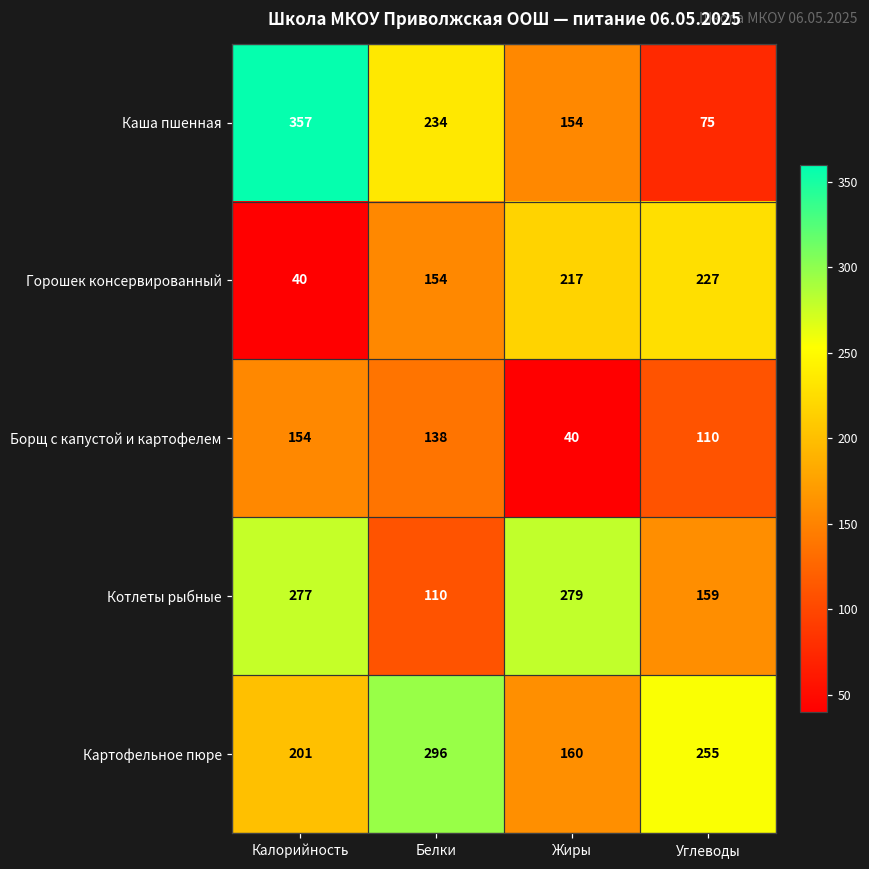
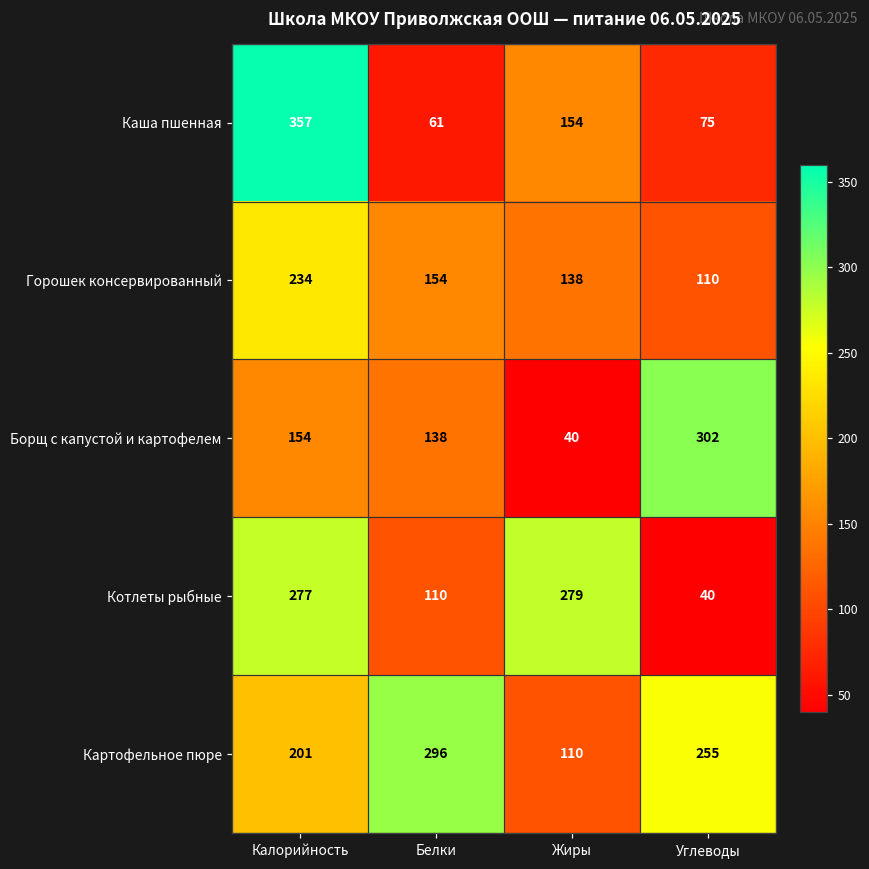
  {
    "Каша пшенная": {
      "Калорийность": 357,
-     "Белки": 234,
+     "Белки": 61,
      "Жиры": 154,
      "Углеводы": 75
    },
    "Горошек консервированный": {
-     "Калорийность": 40,
+     "Калорийность": 234,
      "Белки": 154,
-     "Жиры": 217,
-     "Углеводы": 227
+     "Жиры": 138,
+     "Углеводы": 110
    },
    "Борщ с капустой и картофелем": {
      "Калорийность": 154,
      "Белки": 138,
      "Жиры": 40,
-     "Углеводы": 110
+     "Углеводы": 302
    },
    "Котлеты рыбные": {
      "Калорийность": 277,
      "Белки": 110,
      "Жиры": 279,
-     "Углеводы": 159
+     "Углеводы": 40
    },
    "Картофельное пюре": {
      "Калорийность": 201,
      "Белки": 296,
-     "Жиры": 160,
+     "Жиры": 110,
      "Углеводы": 255
    }
  }
